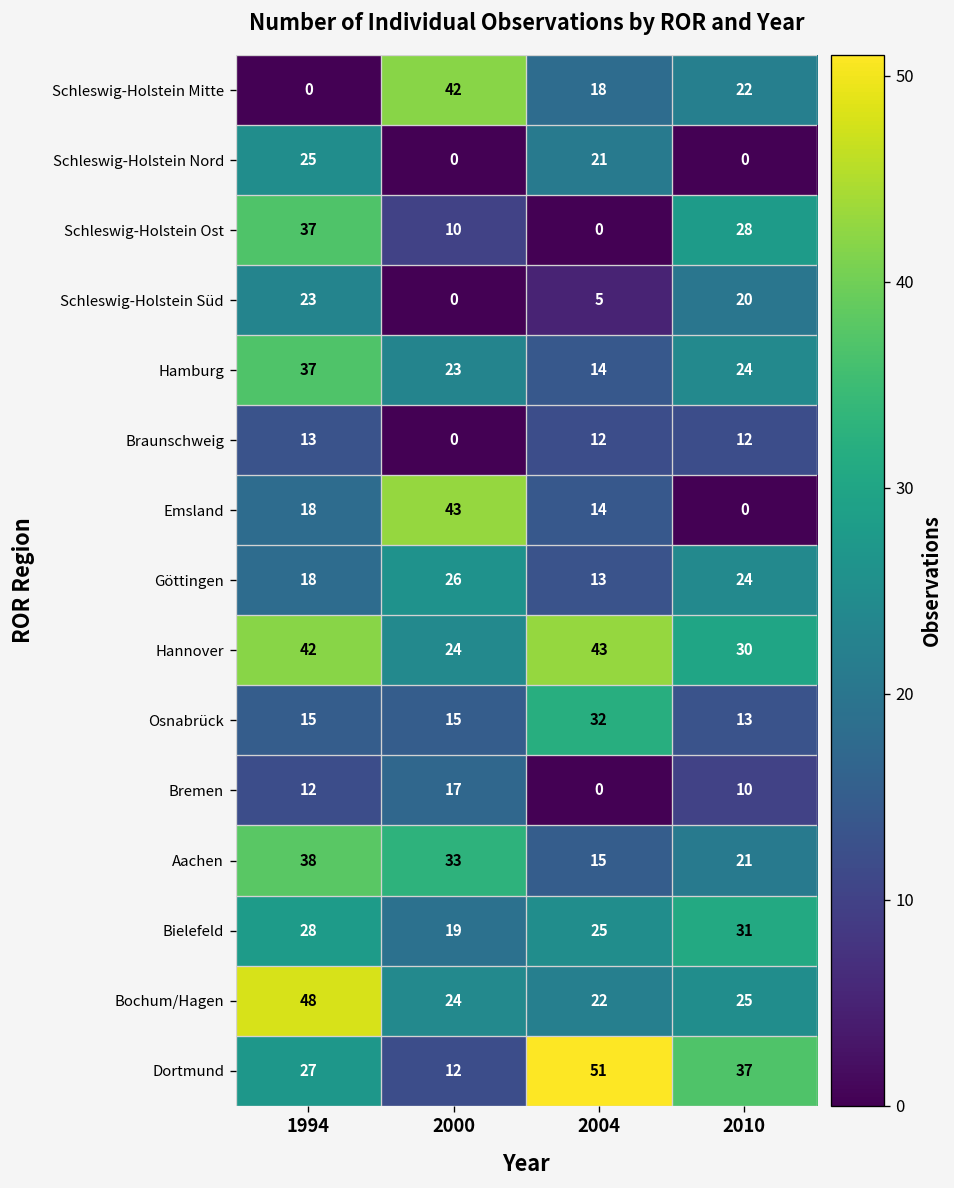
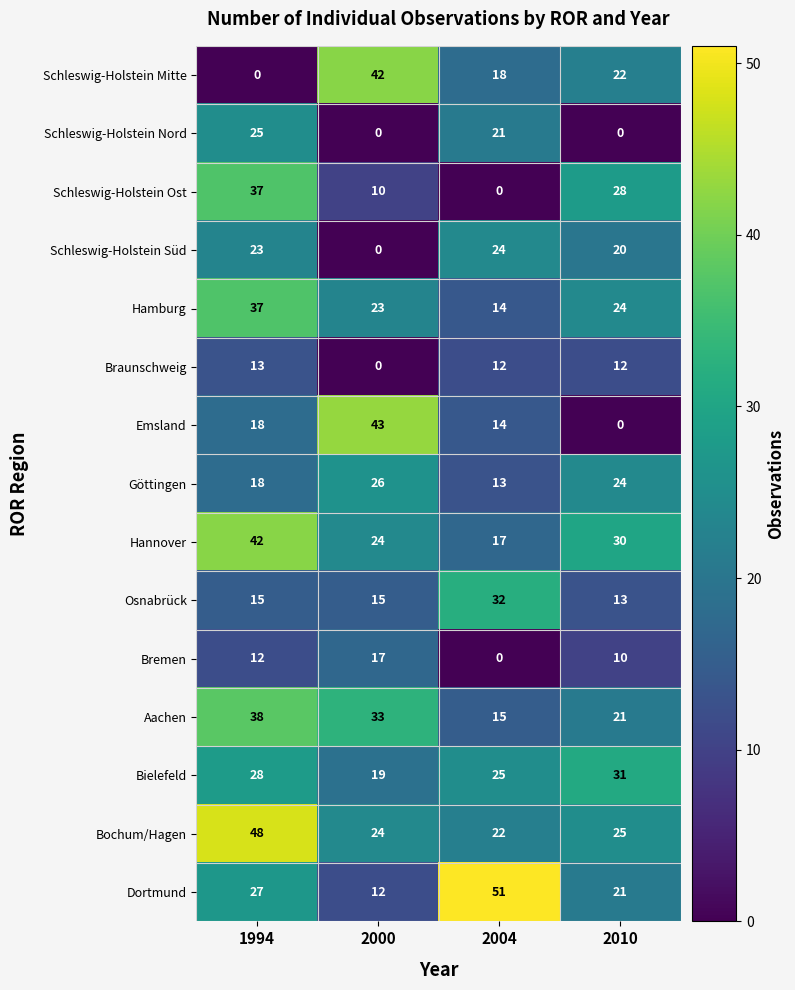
  {
    "Schleswig-Holstein Mitte": {
      "1994": 0,
      "2000": 42,
      "2004": 18,
      "2010": 22
    },
    "Schleswig-Holstein Nord": {
      "1994": 25,
      "2000": 0,
      "2004": 21,
      "2010": 0
    },
    "Schleswig-Holstein Ost": {
      "1994": 37,
      "2000": 10,
      "2004": 0,
      "2010": 28
    },
    "Schleswig-Holstein Süd": {
      "1994": 23,
      "2000": 0,
-     "2004": 5,
+     "2004": 24,
      "2010": 20
    },
    "Hamburg": {
      "1994": 37,
      "2000": 23,
      "2004": 14,
      "2010": 24
    },
    "Braunschweig": {
      "1994": 13,
      "2000": 0,
      "2004": 12,
      "2010": 12
    },
    "Emsland": {
      "1994": 18,
      "2000": 43,
      "2004": 14,
      "2010": 0
    },
    "Göttingen": {
      "1994": 18,
      "2000": 26,
      "2004": 13,
      "2010": 24
    },
    "Hannover": {
      "1994": 42,
      "2000": 24,
-     "2004": 43,
+     "2004": 17,
      "2010": 30
    },
    "Osnabrück": {
      "1994": 15,
      "2000": 15,
      "2004": 32,
      "2010": 13
    },
    "Bremen": {
      "1994": 12,
      "2000": 17,
      "2004": 0,
      "2010": 10
    },
    "Aachen": {
      "1994": 38,
      "2000": 33,
      "2004": 15,
      "2010": 21
    },
    "Bielefeld": {
      "1994": 28,
      "2000": 19,
      "2004": 25,
      "2010": 31
    },
    "Bochum/Hagen": {
      "1994": 48,
      "2000": 24,
      "2004": 22,
      "2010": 25
    },
    "Dortmund": {
      "1994": 27,
      "2000": 12,
      "2004": 51,
-     "2010": 37
+     "2010": 21
    }
  }
